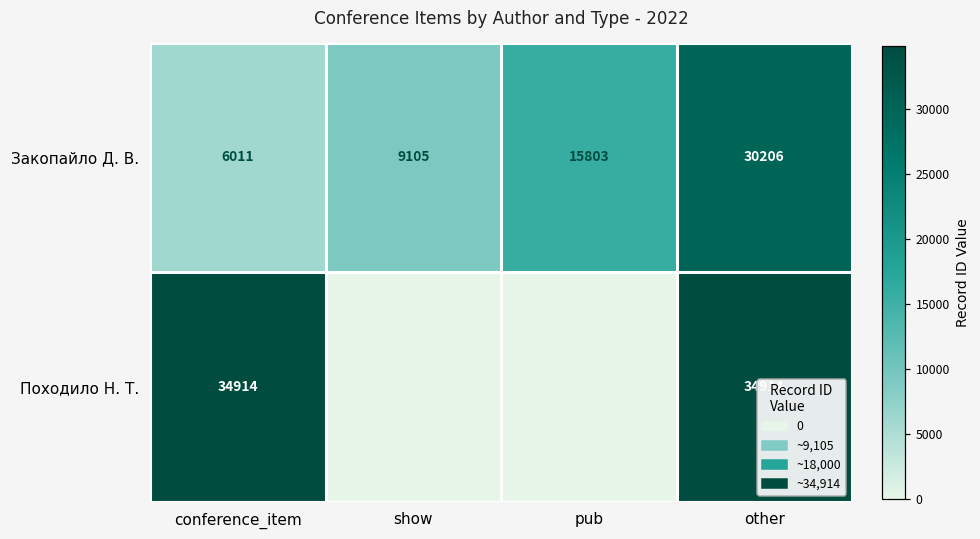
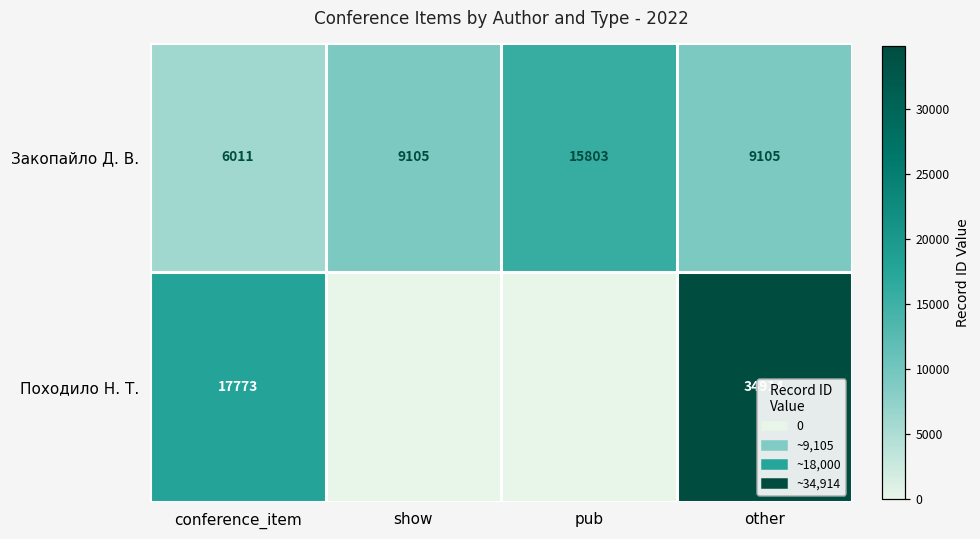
  {
    "Закопайло Д. В.": {
      "conference_item": 6011,
      "show": 9105,
      "pub": 15803,
-     "other": 30206
+     "other": 9105
    },
    "Походило Н. Т.": {
-     "conference_item": 34914
+     "conference_item": 17773
    }
  }
